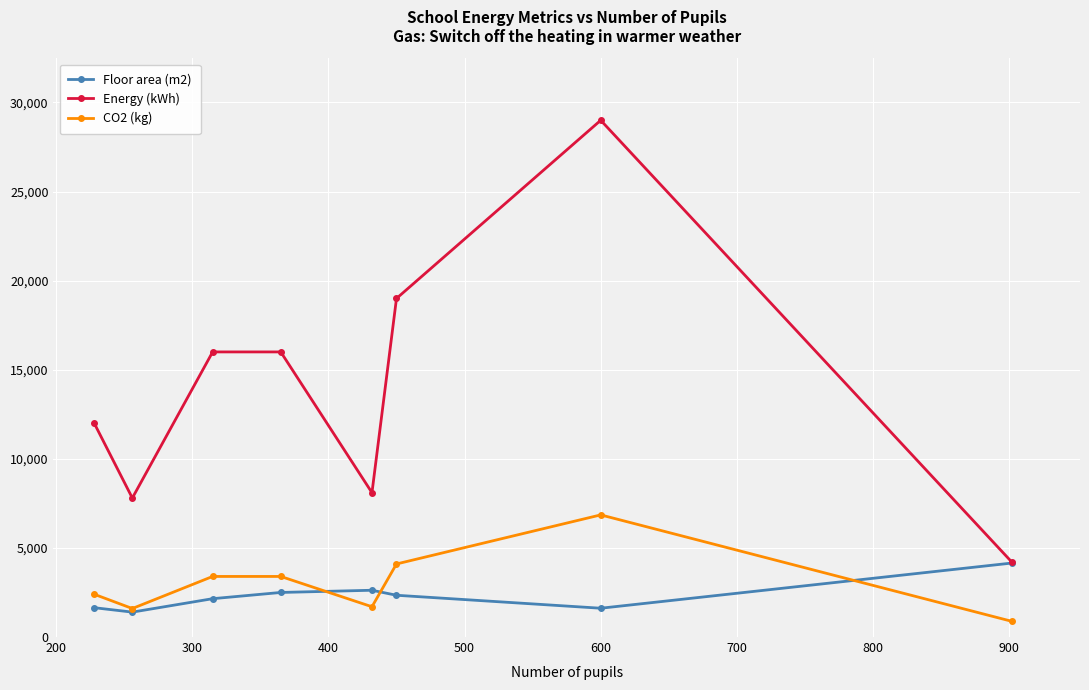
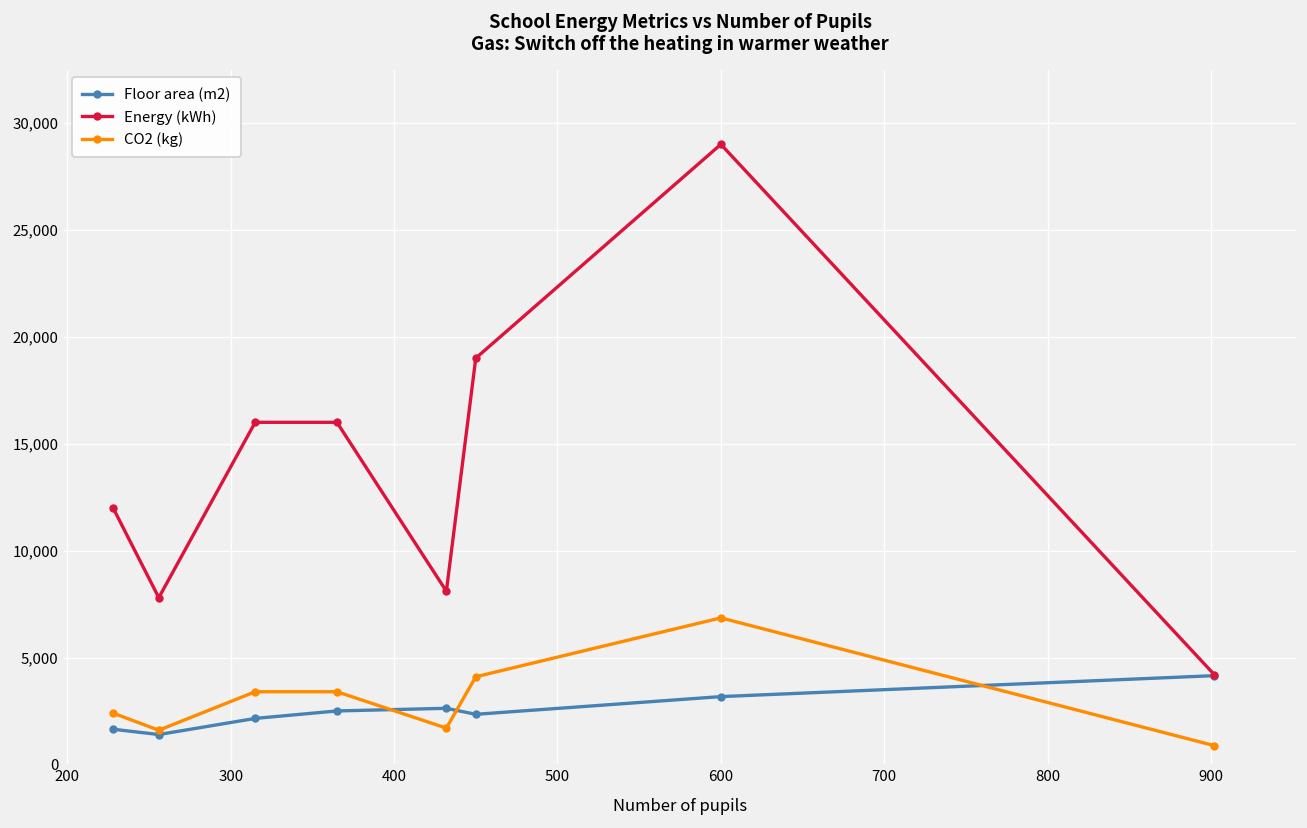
  {
    "Floor area (m2)": {
-     "600": "1,600"
+     "600": "3,200"
    },
    "Energy (kWh)": {
      "600": "29,000"
    },
    "CO2 (kg)": {
      "600": "6,900"
    }
  }
